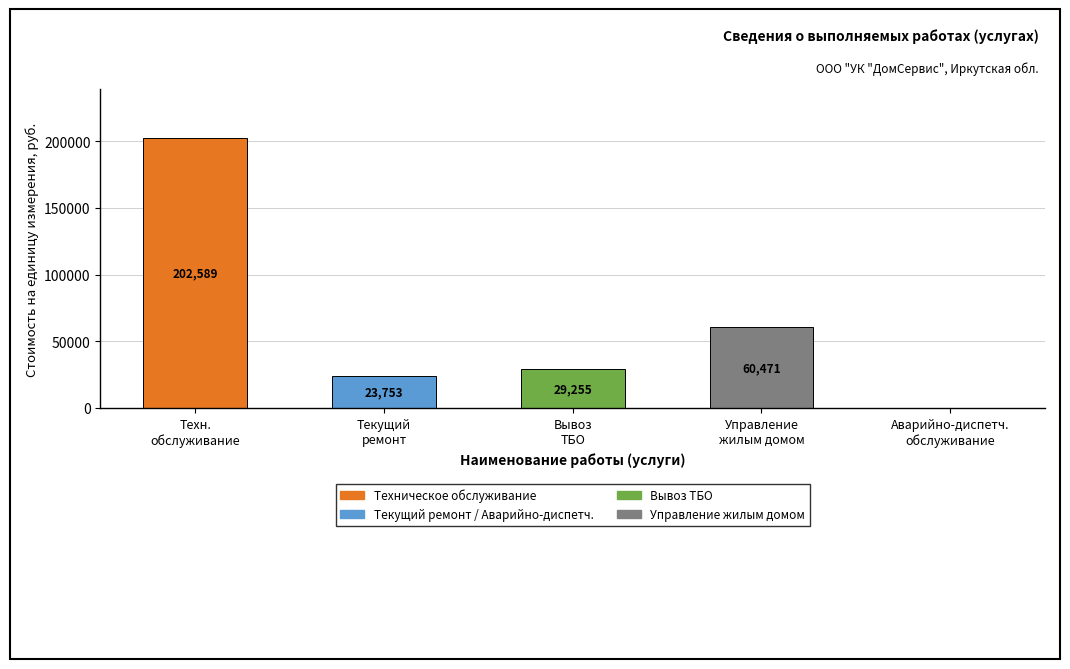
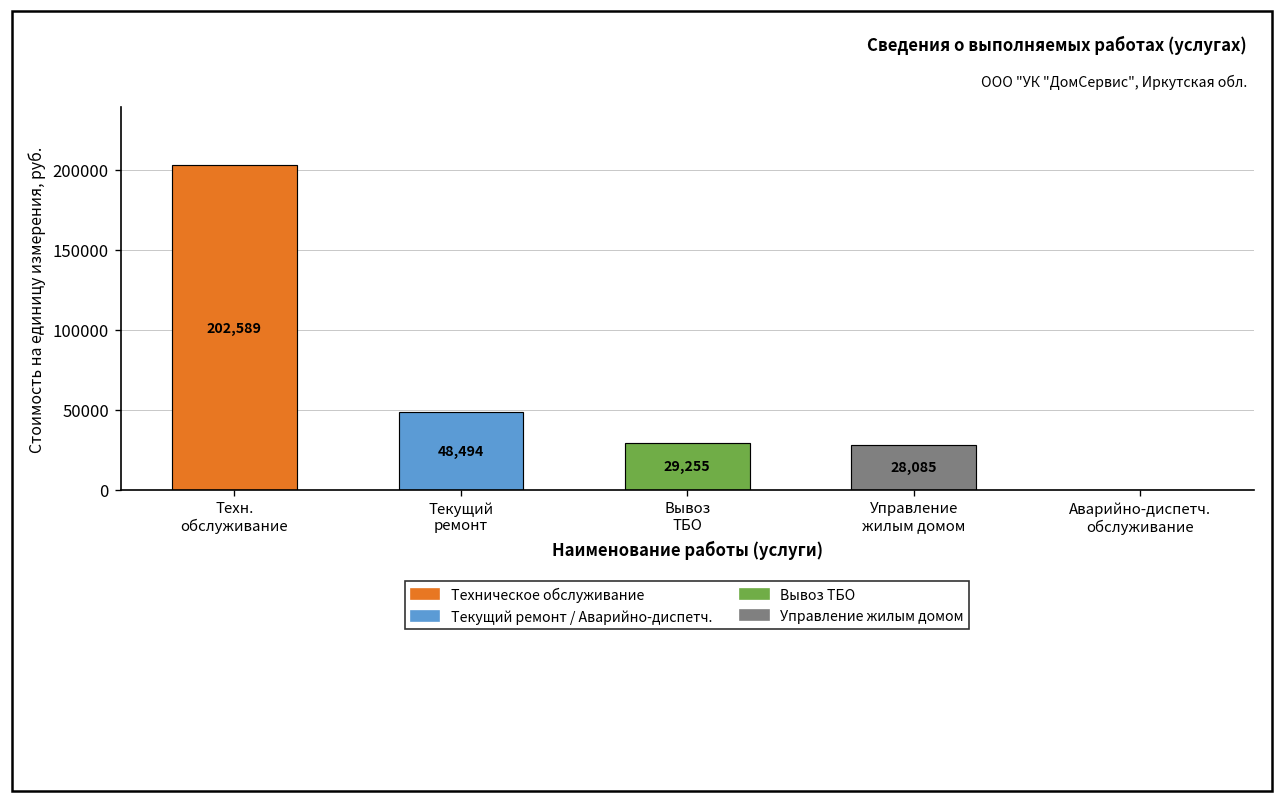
  {
    "Техн. обслуживание": "202,589",
-   "Текущий ремонт": "23,753",
+   "Текущий ремонт": "48,494",
    "Вывоз ТБО": "29,255",
-   "Управление жилым домом": "60,471"
+   "Управление жилым домом": "28,085"
  }
